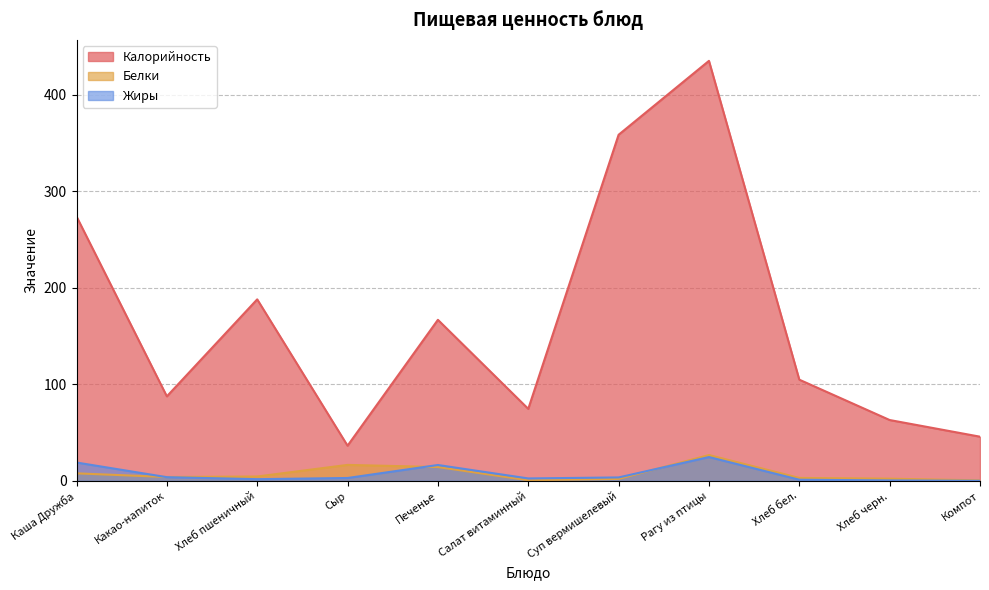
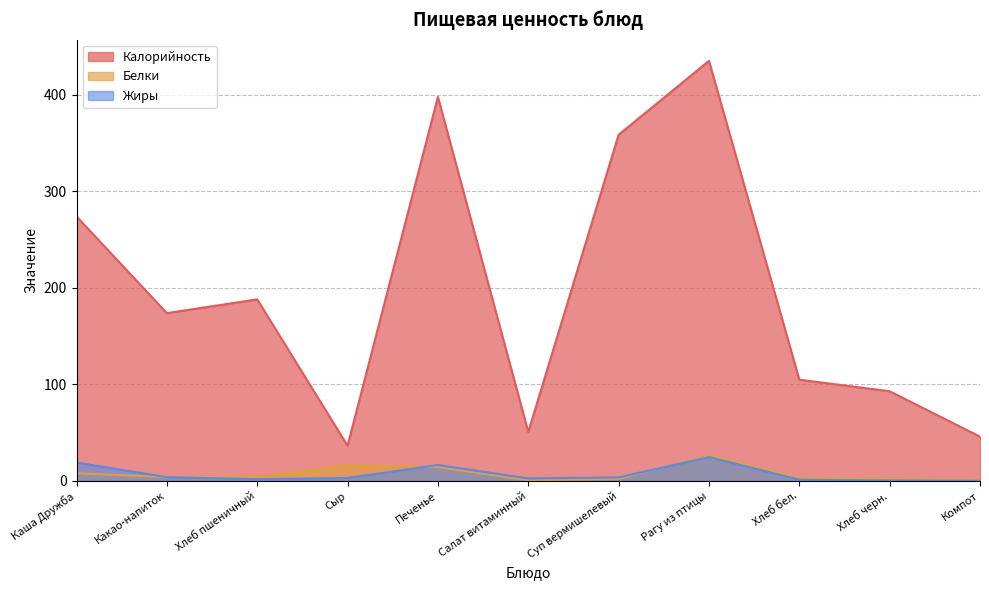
  {
    "Калорийность": {
      "Каша Дружба": 270,
-     "Какао-напиток": 90,
+     "Какао-напиток": 170,
      "Хлеб пшеничный": 190,
      "Сыр": 40,
-     "Печенье": 170,
-     "Салат витаминный": 70,
+     "Печенье": 400,
+     "Салат витаминный": 50,
      "Суп вермишелевый": 360,
      "Рагу из птицы": 440,
      "Хлеб бел.": 100,
-     "Хлеб черн.": 60,
+     "Хлеб черн.": 90,
      "Компот": 50
    },
    "Белки": {
      "Каша Дружба": 10,
      "Хлеб пшеничный": 0,
      "Сыр": 20
    },
    "Жиры": {
      "Каша Дружба": 20,
      "Хлеб пшеничный": 0,
      "Сыр": 0
    }
  }
